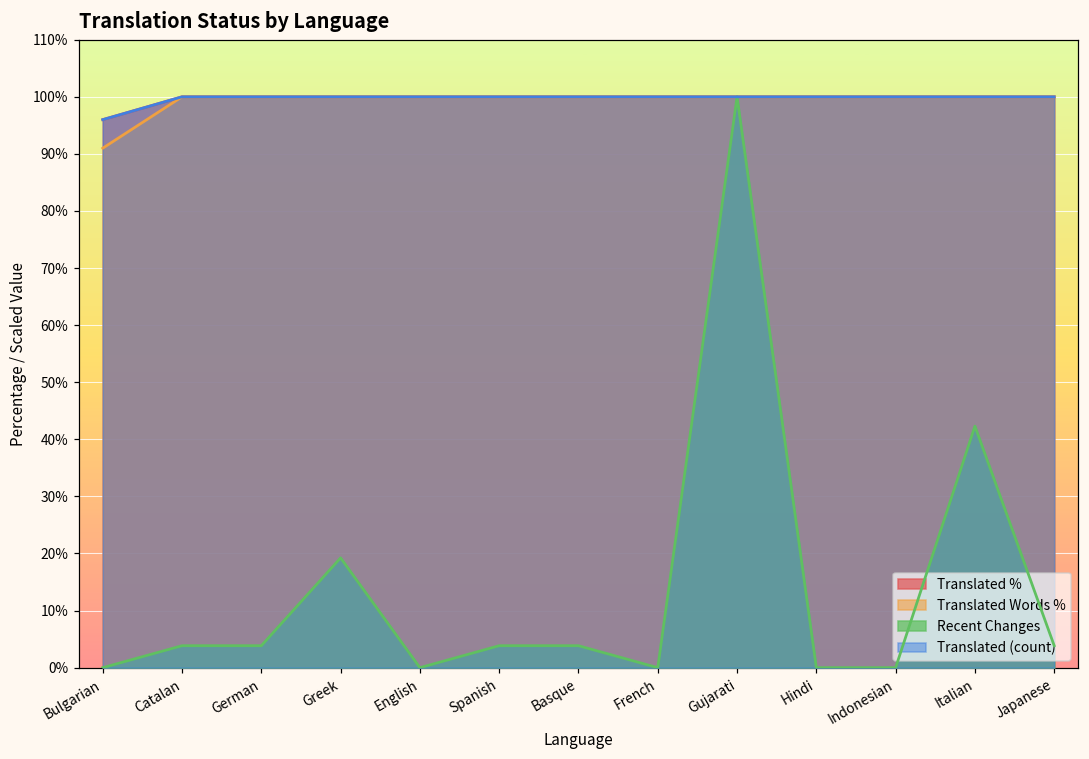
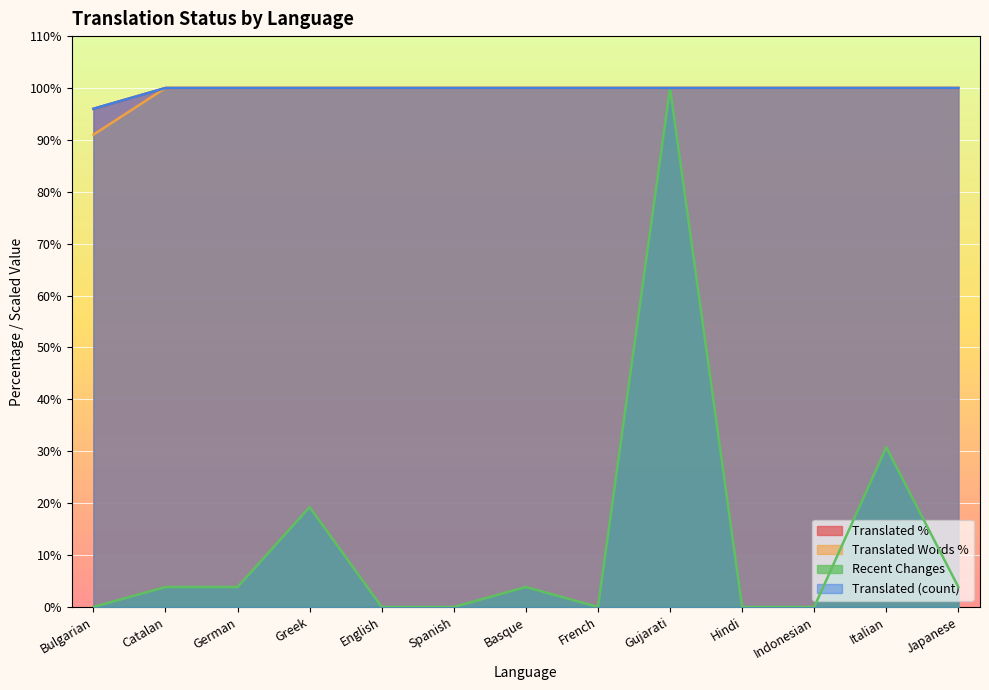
  {
    "Translated (count)": {
      "Bulgarian": "96%"
    },
    "Translated Words %": {
      "Bulgarian": "91%"
    },
    "Recent Changes": {
      "Bulgarian": "0%",
      "Catalan": "4%",
      "German": "4%",
      "Greek": "19%",
      "English": "0%",
-     "Spanish": "4%",
+     "Spanish": "0%",
      "Basque": "4%",
      "French": "0%",
      "Hindi": "0%",
      "Indonesian": "0%",
-     "Italian": "42%"
+     "Italian": "31%"
    }
  }
